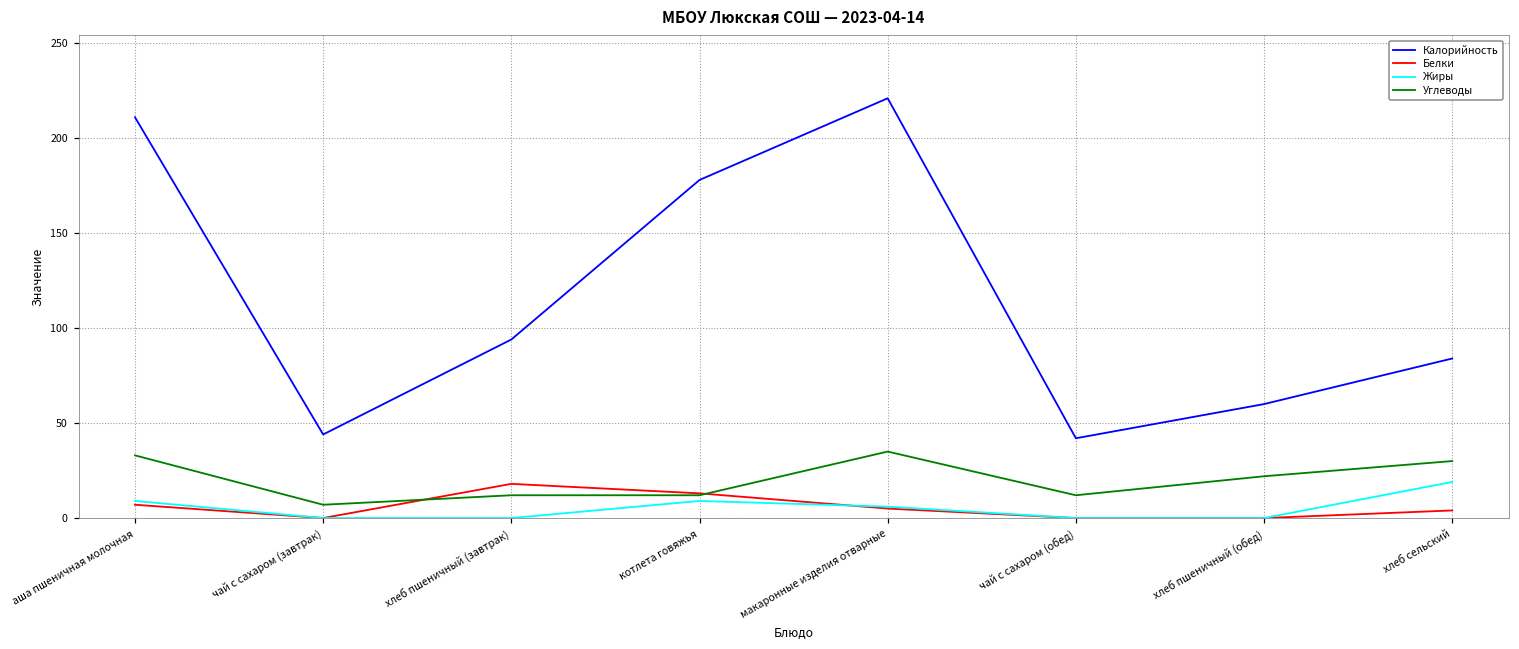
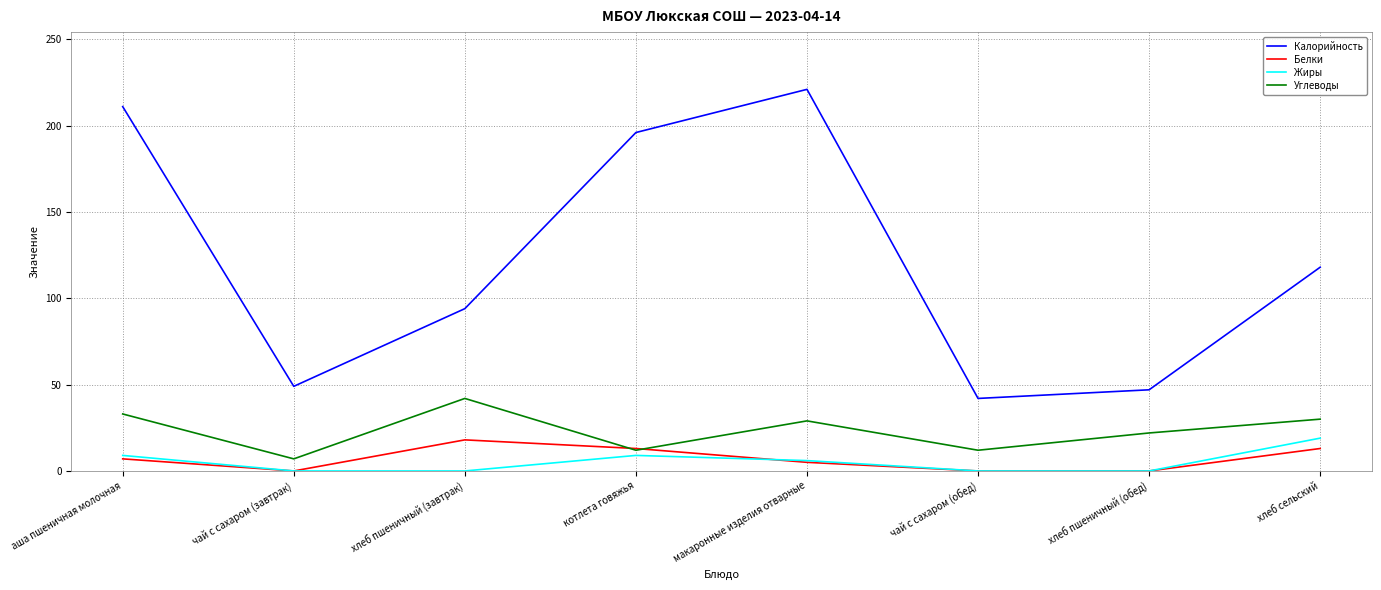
  {
    "Калорийность": {
      "аша пшеничная молочная": 211,
-     "чай с сахаром (завтрак)": 44,
+     "чай с сахаром (завтрак)": 49,
      "хлеб пшеничный (завтрак)": 94,
-     "котлета говяжья": 178,
+     "котлета говяжья": 196,
      "макаронные изделия отварные": 221,
      "чай с сахаром (обед)": 42,
-     "хлеб пшеничный (обед)": 60,
-     "хлеб сельский": 84
+     "хлеб пшеничный (обед)": 47,
+     "хлеб сельский": 118
    },
    "Белки": {
      "аша пшеничная молочная": 7,
      "хлеб пшеничный (завтрак)": 18,
-     "хлеб сельский": 4
+     "хлеб сельский": 13
    },
    "Жиры": {
      "аша пшеничная молочная": 9,
      "хлеб пшеничный (завтрак)": 0,
      "котлета говяжья": 9,
      "хлеб сельский": 19
    },
    "Углеводы": {
      "аша пшеничная молочная": 33,
      "чай с сахаром (завтрак)": 7,
-     "хлеб пшеничный (завтрак)": 12,
-     "макаронные изделия отварные": 35,
+     "хлеб пшеничный (завтрак)": 42,
+     "макаронные изделия отварные": 29,
      "чай с сахаром (обед)": 12,
      "хлеб пшеничный (обед)": 22,
      "хлеб сельский": 30
    }
  }
